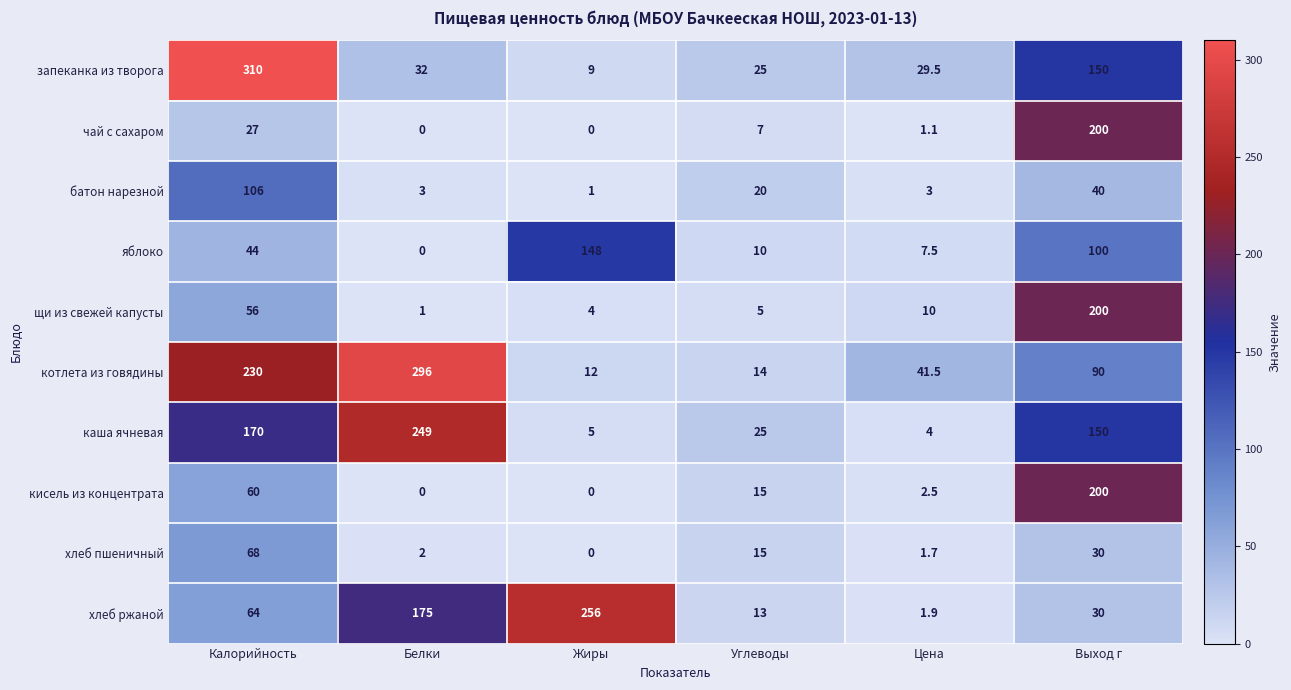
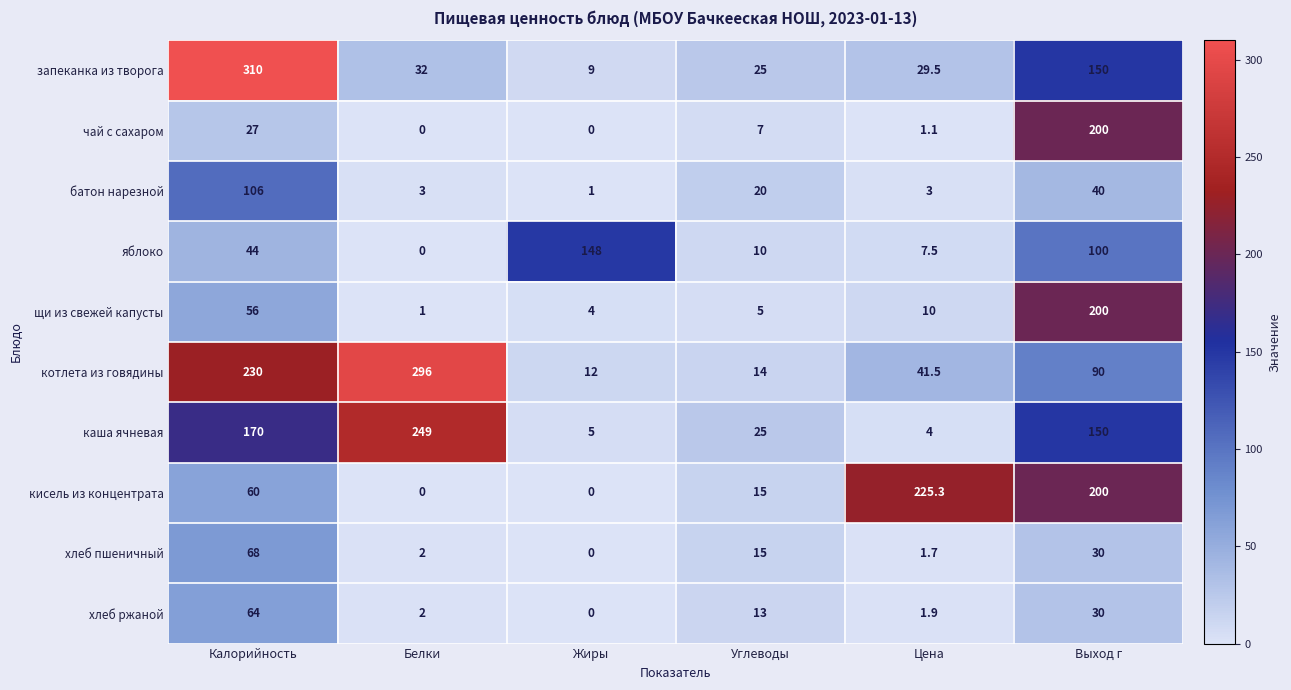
  {
    "запеканка из творога": {
      "Калорийность": 310,
      "Белки": 32,
      "Жиры": 9,
      "Углеводы": 25,
      "Цена": 29.5,
      "Выход г": 150
    },
    "чай с сахаром": {
      "Калорийность": 27,
      "Белки": 0,
      "Жиры": 0,
      "Углеводы": 7,
      "Цена": 1.1,
      "Выход г": 200
    },
    "батон нарезной": {
      "Калорийность": 106,
      "Белки": 3,
      "Жиры": 1,
      "Углеводы": 20,
      "Цена": 3,
      "Выход г": 40
    },
    "яблоко": {
      "Калорийность": 44,
      "Белки": 0,
      "Жиры": 148,
      "Углеводы": 10,
      "Цена": 7.5,
      "Выход г": 100
    },
    "щи из свежей капусты": {
      "Калорийность": 56,
      "Белки": 1,
      "Жиры": 4,
      "Углеводы": 5,
      "Цена": 10,
      "Выход г": 200
    },
    "котлета из говядины": {
      "Калорийность": 230,
      "Белки": 296,
      "Жиры": 12,
      "Углеводы": 14,
      "Цена": 41.5,
      "Выход г": 90
    },
    "каша ячневая": {
      "Калорийность": 170,
      "Белки": 249,
      "Жиры": 5,
      "Углеводы": 25,
      "Цена": 4,
      "Выход г": 150
    },
    "кисель из концентрата": {
      "Калорийность": 60,
      "Белки": 0,
      "Жиры": 0,
      "Углеводы": 15,
-     "Цена": 2.5,
+     "Цена": 225.3,
      "Выход г": 200
    },
    "хлеб пшеничный": {
      "Калорийность": 68,
      "Белки": 2,
      "Жиры": 0,
      "Углеводы": 15,
      "Цена": 1.7,
      "Выход г": 30
    },
    "хлеб ржаной": {
      "Калорийность": 64,
-     "Белки": 175,
-     "Жиры": 256,
+     "Белки": 2,
+     "Жиры": 0,
      "Углеводы": 13,
      "Цена": 1.9,
      "Выход г": 30
    }
  }
